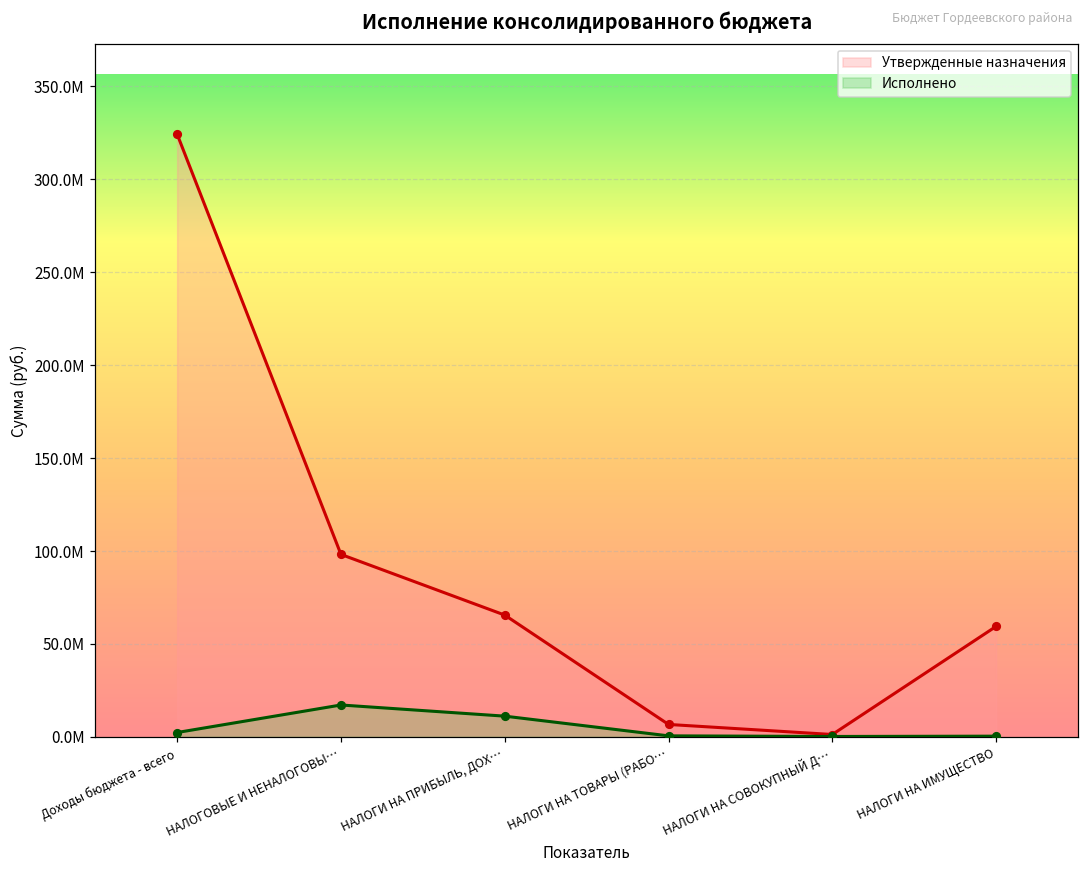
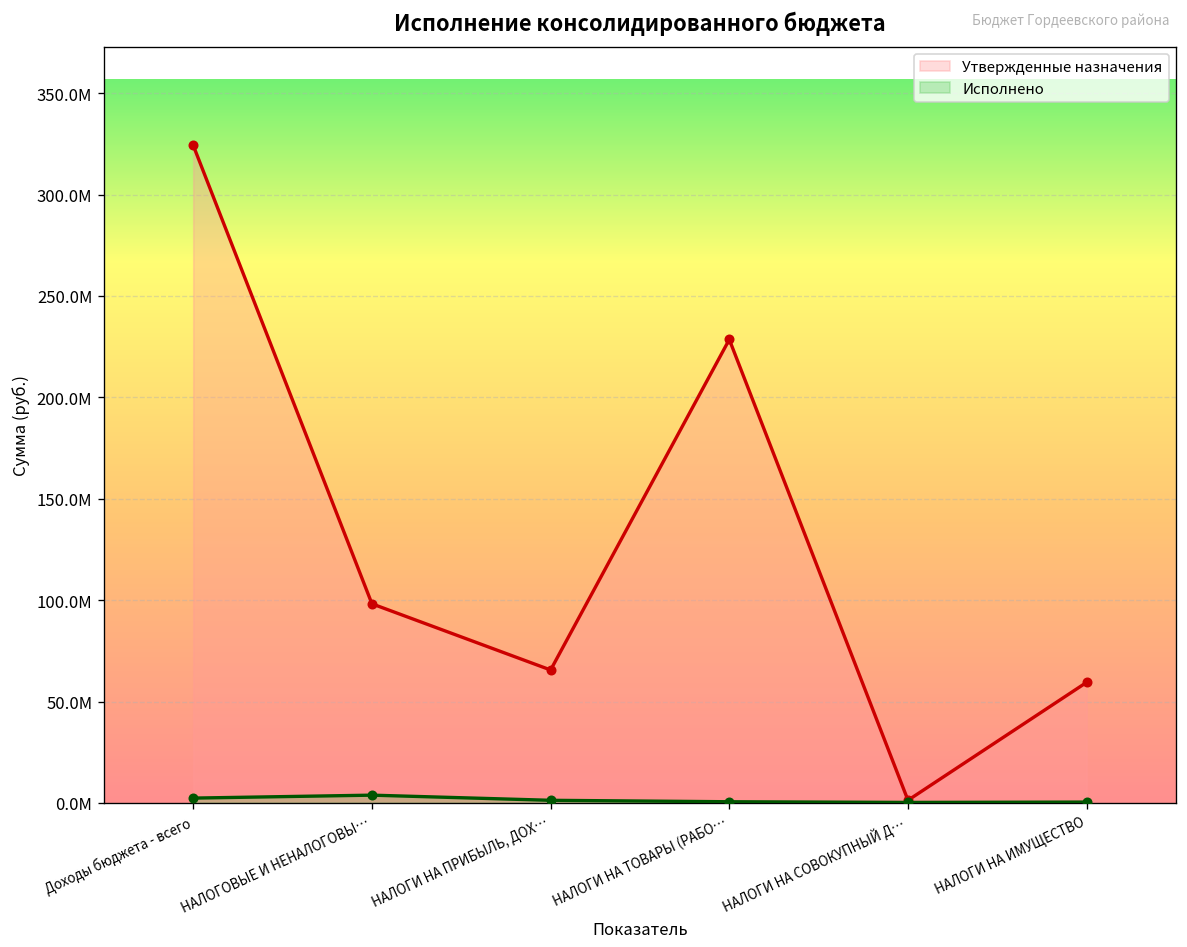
  {
    "Утвержденные назначения": {
      "Доходы бюджета - всего": 324000000,
      "НАЛОГОВЫЕ И НЕНАЛОГОВЫ…": 98000000,
      "НАЛОГИ НА ПРИБЫЛЬ, ДОХ…": 66000000,
-     "НАЛОГИ НА ТОВАРЫ (РАБО…": 7000000,
+     "НАЛОГИ НА ТОВАРЫ (РАБО…": 229000000,
      "НАЛОГИ НА ИМУЩЕСТВО": 59000000
    },
    "Исполнено": {
      "Доходы бюджета - всего": 2000000,
-     "НАЛОГОВЫЕ И НЕНАЛОГОВЫ…": 17000000,
-     "НАЛОГИ НА ПРИБЫЛЬ, ДОХ…": 11000000,
+     "НАЛОГОВЫЕ И НЕНАЛОГОВЫ…": 4000000,
+     "НАЛОГИ НА ПРИБЫЛЬ, ДОХ…": 1000000,
      "НАЛОГИ НА ТОВАРЫ (РАБО…": 1000000,
      "НАЛОГИ НА ИМУЩЕСТВО": 0
    }
  }
